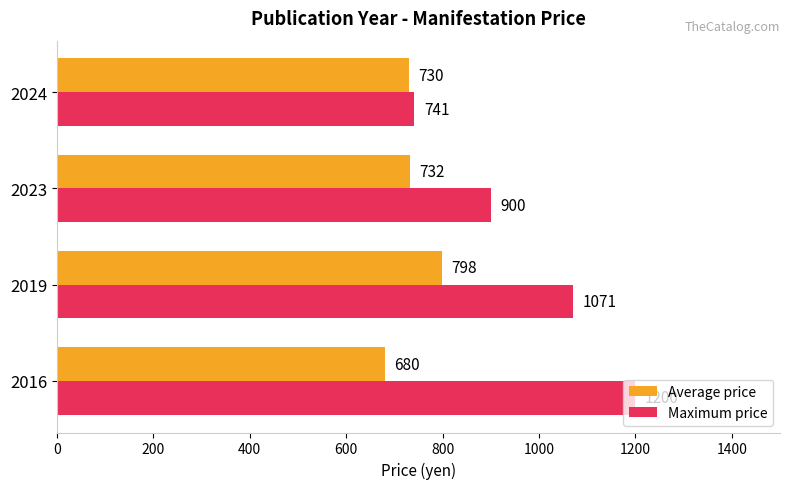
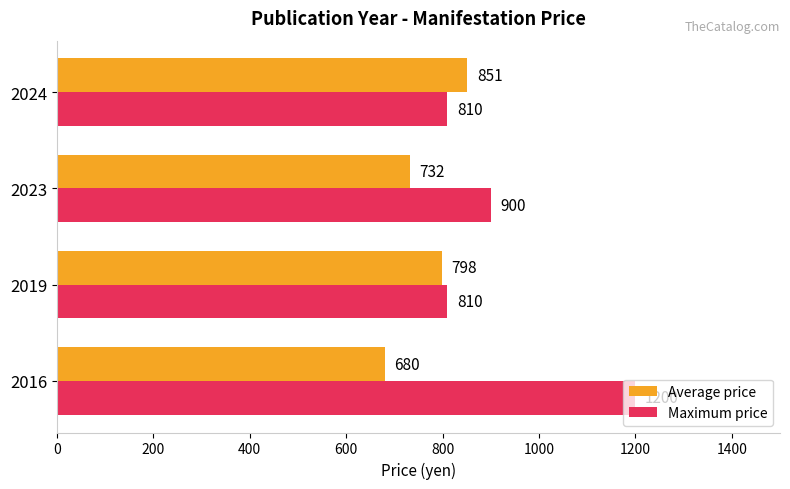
  {
    "Average price": {
-     "2024": 730,
+     "2024": 851,
      "2023": 732,
      "2019": 798,
      "2016": 680
    },
    "Maximum price": {
-     "2024": 741,
+     "2024": 810,
      "2023": 900,
-     "2019": 1071
+     "2019": 810
    }
  }
